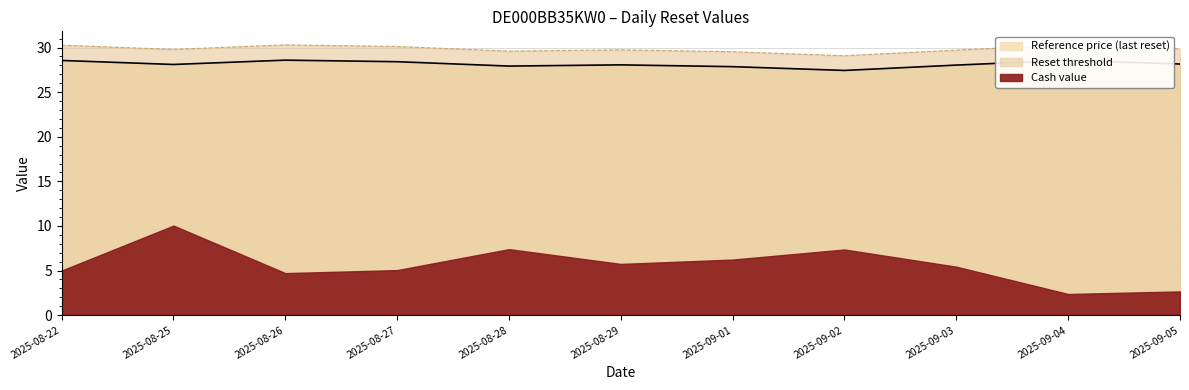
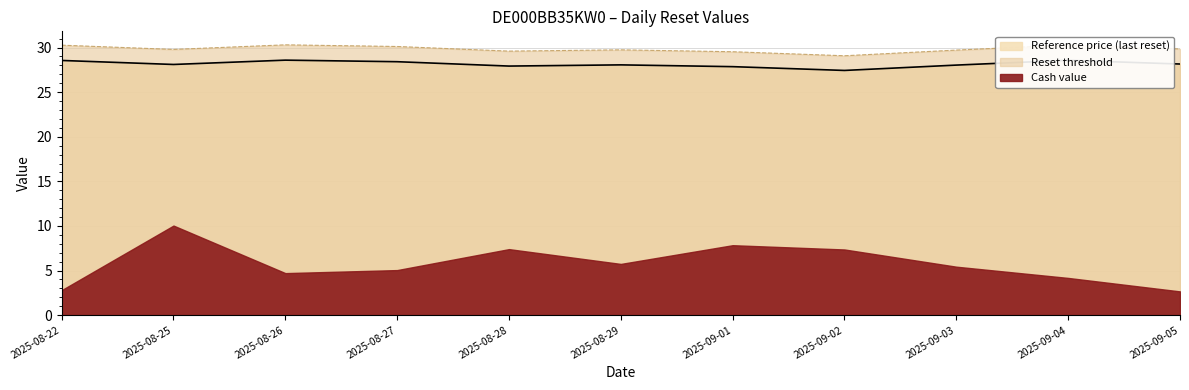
  {
    "Cash value": {
-     "2025-08-22": 5,
+     "2025-08-22": 3,
      "2025-08-25": 10,
      "2025-08-26": 5,
      "2025-08-27": 5,
      "2025-08-28": 7,
      "2025-08-29": 6,
-     "2025-09-01": 6,
+     "2025-09-01": 8,
      "2025-09-02": 7,
      "2025-09-03": 5,
-     "2025-09-04": 2,
+     "2025-09-04": 4,
      "2025-09-05": 3
    }
  }
